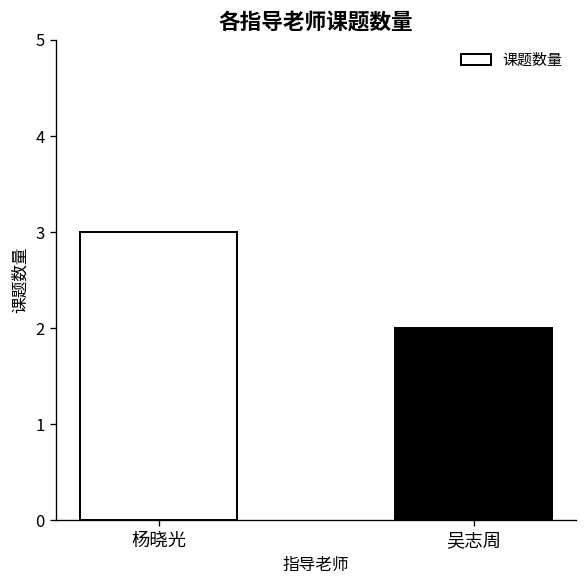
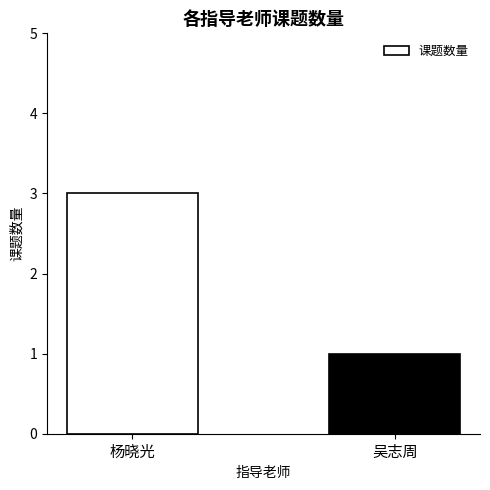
  {
    "杨晓光": 3,
-   "吴志周": 2
+   "吴志周": 1
  }
